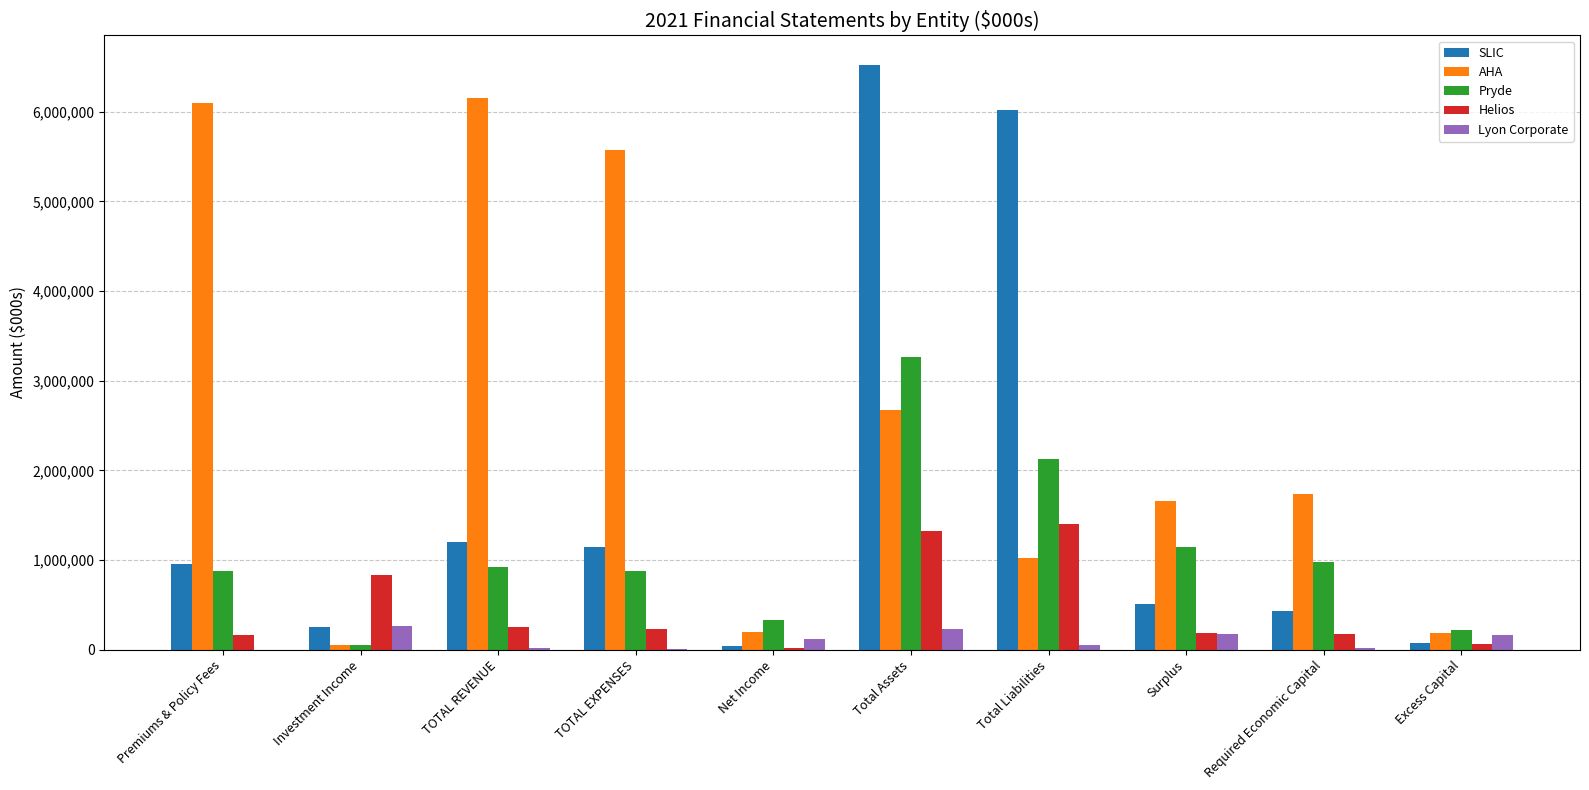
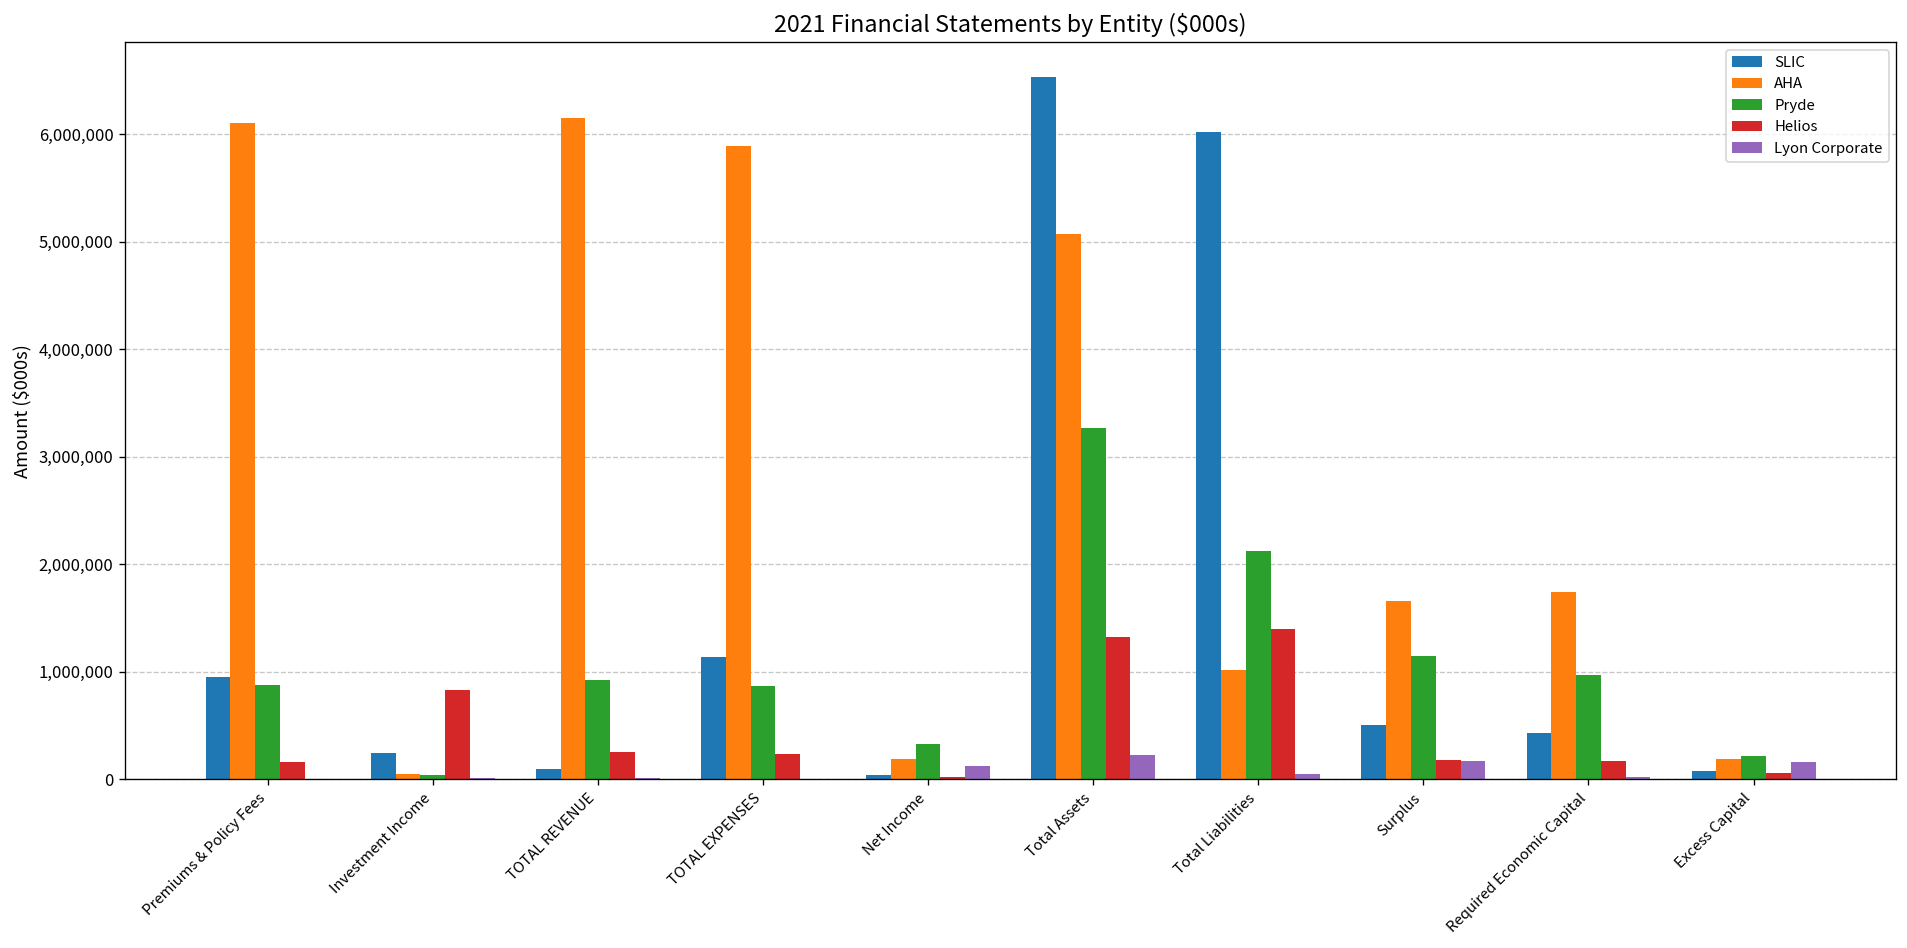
  {
    "SLIC": {
      "Premiums & Policy Fees": "1,000,000",
      "Investment Income": "200,000",
-     "TOTAL REVENUE": "1,200,000",
+     "TOTAL REVENUE": "100,000",
      "TOTAL EXPENSES": "1,100,000",
      "Net Income": "0",
      "Total Assets": "6,500,000",
      "Total Liabilities": "6,000,000",
      "Surplus": "500,000",
      "Required Economic Capital": "400,000",
      "Excess Capital": "100,000"
    },
    "AHA": {
      "Premiums & Policy Fees": "6,100,000",
      "Investment Income": "0",
      "TOTAL REVENUE": "6,200,000",
-     "TOTAL EXPENSES": "5,600,000",
+     "TOTAL EXPENSES": "5,900,000",
      "Net Income": "200,000",
-     "Total Assets": "2,700,000",
+     "Total Assets": "5,100,000",
      "Total Liabilities": "1,000,000",
      "Surplus": "1,700,000",
      "Required Economic Capital": "1,700,000",
      "Excess Capital": "200,000"
    },
    "Pryde": {
      "Premiums & Policy Fees": "900,000",
      "Investment Income": "0",
      "TOTAL REVENUE": "900,000",
      "TOTAL EXPENSES": "900,000",
      "Net Income": "300,000",
      "Total Assets": "3,300,000",
      "Total Liabilities": "2,100,000",
      "Surplus": "1,100,000",
      "Required Economic Capital": "1,000,000",
      "Excess Capital": "200,000"
    },
    "Helios": {
      "Premiums & Policy Fees": "200,000",
      "Investment Income": "800,000",
      "TOTAL REVENUE": "300,000",
      "TOTAL EXPENSES": "200,000",
      "Total Assets": "1,300,000",
      "Total Liabilities": "1,400,000",
      "Surplus": "200,000",
      "Required Economic Capital": "200,000",
      "Excess Capital": "100,000"
    },
    "Lyon Corporate": {
      "Premiums & Policy Fees": "0",
-     "Investment Income": "300,000",
+     "Investment Income": "0",
      "Net Income": "100,000",
      "Total Assets": "200,000",
      "Total Liabilities": "100,000",
      "Surplus": "200,000",
      "Excess Capital": "200,000"
    }
  }
